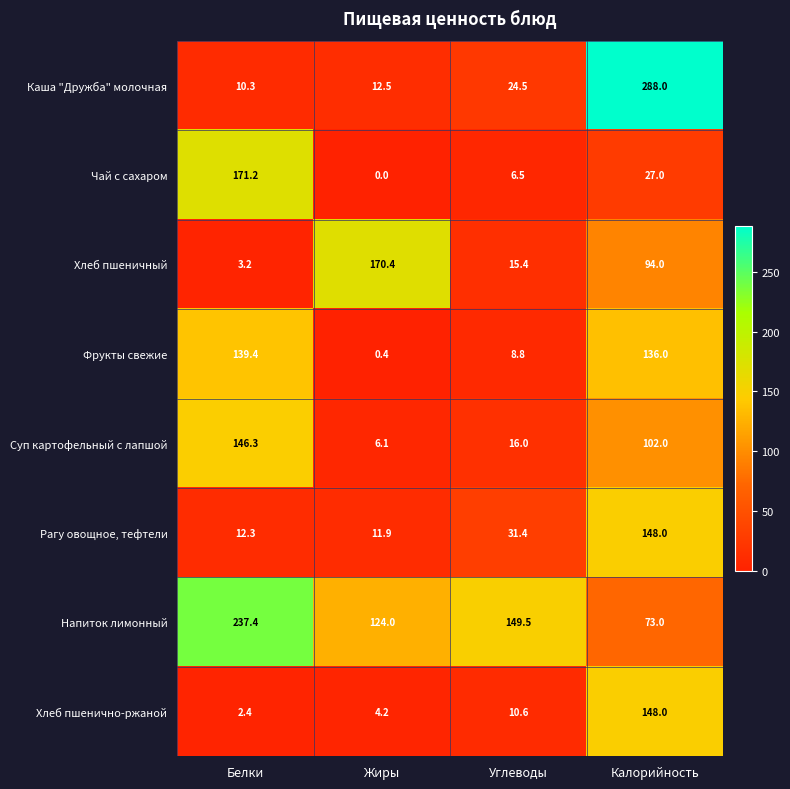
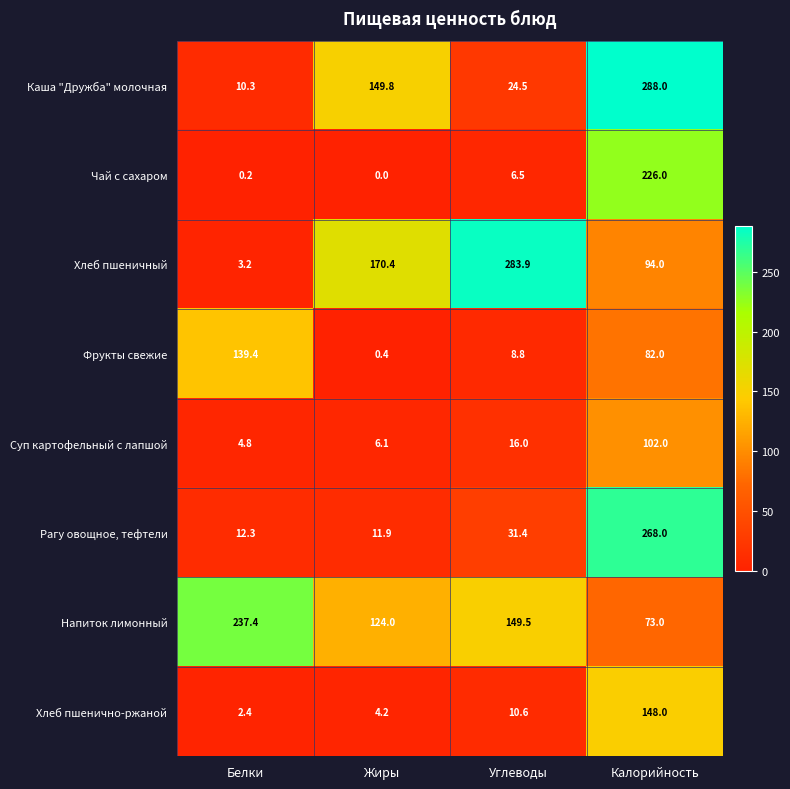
  {
    "Каша \"Дружба\" молочная": {
      "Белки": 10.3,
-     "Жиры": 12.5,
+     "Жиры": 149.8,
      "Углеводы": 24.5,
      "Калорийность": 288.0
    },
    "Чай с сахаром": {
-     "Белки": 171.2,
+     "Белки": 0.2,
      "Жиры": 0.0,
      "Углеводы": 6.5,
-     "Калорийность": 27.0
+     "Калорийность": 226.0
    },
    "Хлеб пшеничный": {
      "Белки": 3.2,
      "Жиры": 170.4,
-     "Углеводы": 15.4,
+     "Углеводы": 283.9,
      "Калорийность": 94.0
    },
    "Фрукты свежие": {
      "Белки": 139.4,
      "Жиры": 0.4,
      "Углеводы": 8.8,
-     "Калорийность": 136.0
+     "Калорийность": 82.0
    },
    "Суп картофельный с лапшой": {
-     "Белки": 146.3,
+     "Белки": 4.8,
      "Жиры": 6.1,
      "Углеводы": 16.0,
      "Калорийность": 102.0
    },
    "Рагу овощное, тефтели": {
      "Белки": 12.3,
      "Жиры": 11.9,
      "Углеводы": 31.4,
-     "Калорийность": 148.0
+     "Калорийность": 268.0
    },
    "Напиток лимонный": {
      "Белки": 237.4,
      "Жиры": 124.0,
      "Углеводы": 149.5,
      "Калорийность": 73.0
    },
    "Хлеб пшенично-ржаной": {
      "Белки": 2.4,
      "Жиры": 4.2,
      "Углеводы": 10.6,
      "Калорийность": 148.0
    }
  }
